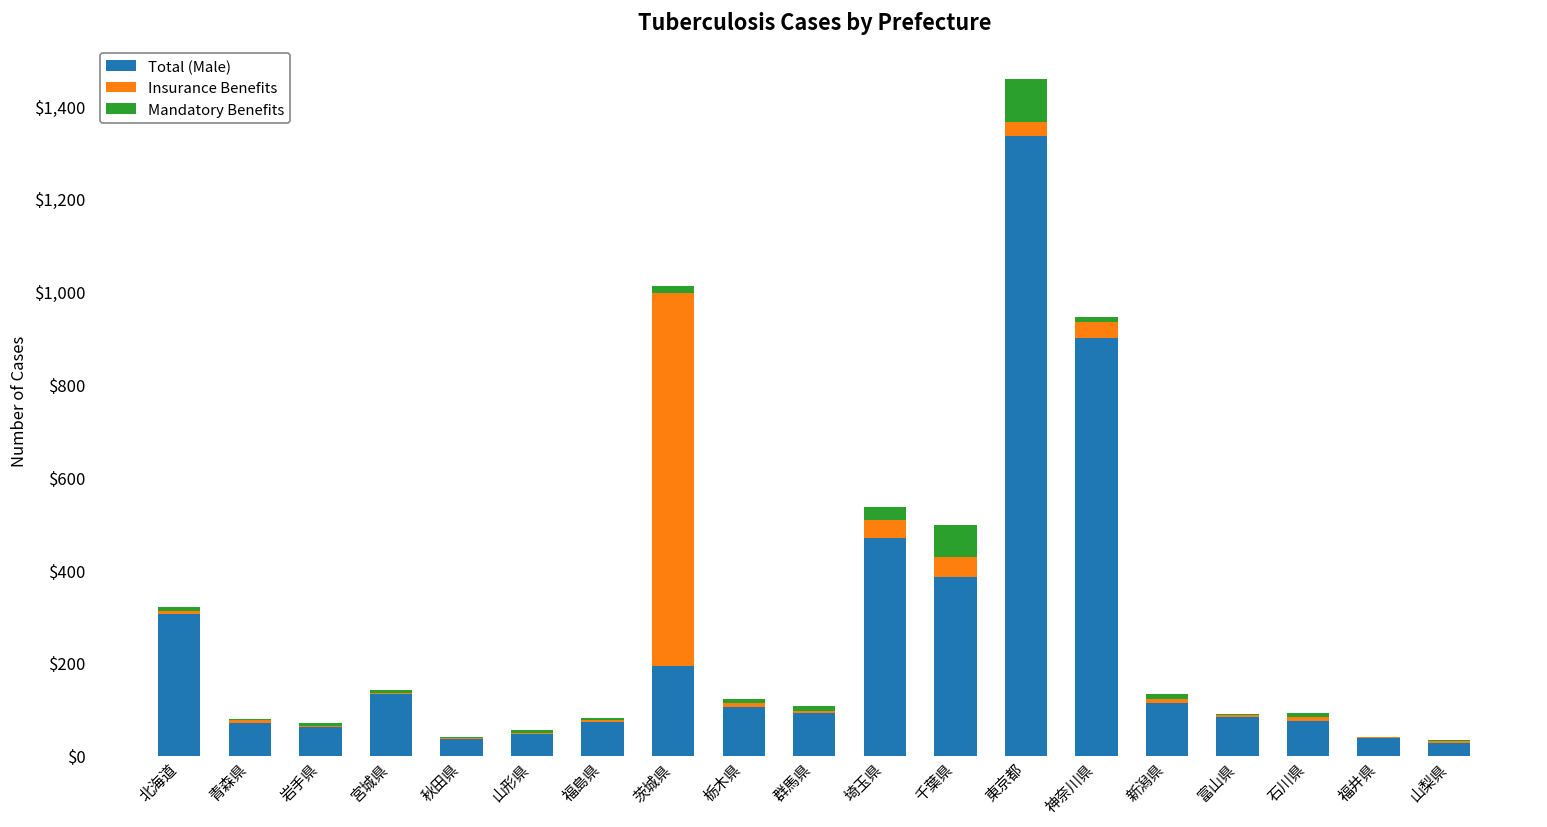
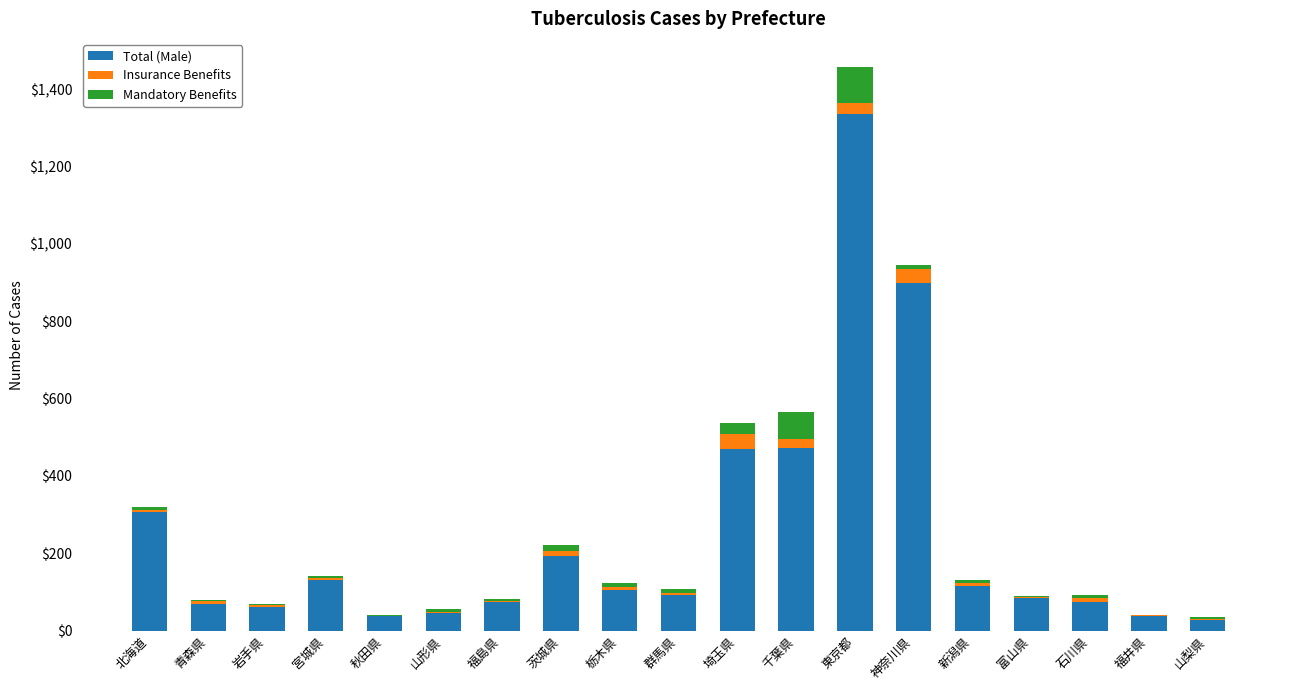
  {
    "Total (Male)": {
      "北海道": "$310",
      "青森県": "$70",
      "岩手県": "$60",
      "宮城県": "$130",
      "秋田県": "$40",
      "山形県": "$50",
      "福島県": "$70",
      "茨城県": "$190",
      "栃木県": "$110",
      "群馬県": "$90",
      "埼玉県": "$470",
-     "千葉県": "$390",
+     "千葉県": "$470",
      "東京都": "$1,340",
      "神奈川県": "$900",
      "新潟県": "$110",
      "富山県": "$80",
      "石川県": "$80",
      "福井県": "$40",
      "山梨県": "$30"
    },
    "Insurance Benefits": {
-     "茨城県": "$800",
+     "茨城県": "$10",
      "栃木県": "$10",
      "埼玉県": "$40",
-     "千葉県": "$40",
+     "千葉県": "$20",
      "東京都": "$30",
      "神奈川県": "$40",
      "新潟県": "$10",
      "石川県": "$10"
    },
    "Mandatory Benefits": {
      "北海道": "$10",
      "山形県": "$10",
      "茨城県": "$20",
      "栃木県": "$10",
      "群馬県": "$10",
      "埼玉県": "$30",
      "千葉県": "$70",
      "東京都": "$90",
      "神奈川県": "$10",
      "新潟県": "$10",
      "石川県": "$10"
    }
  }
